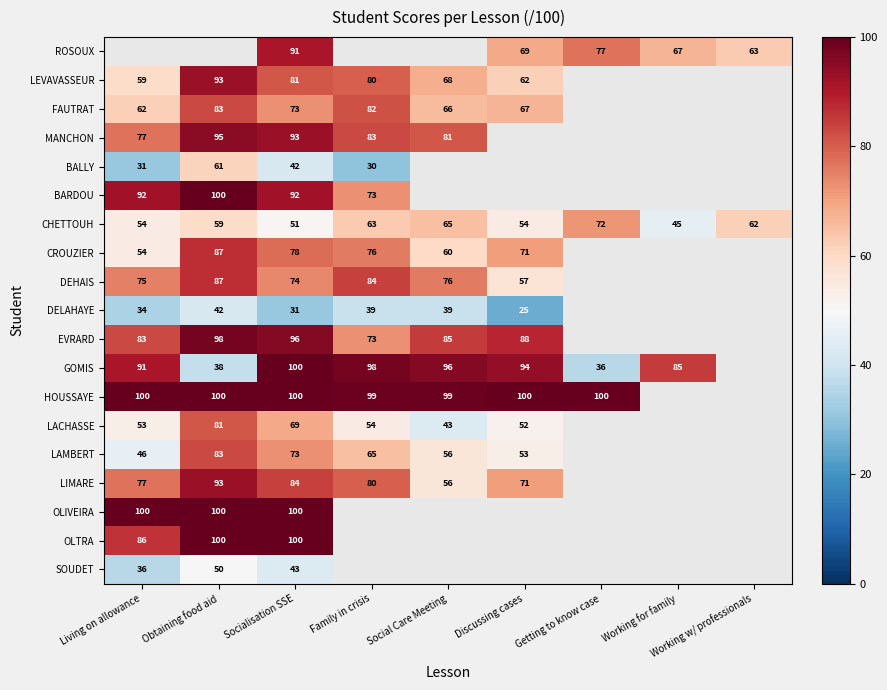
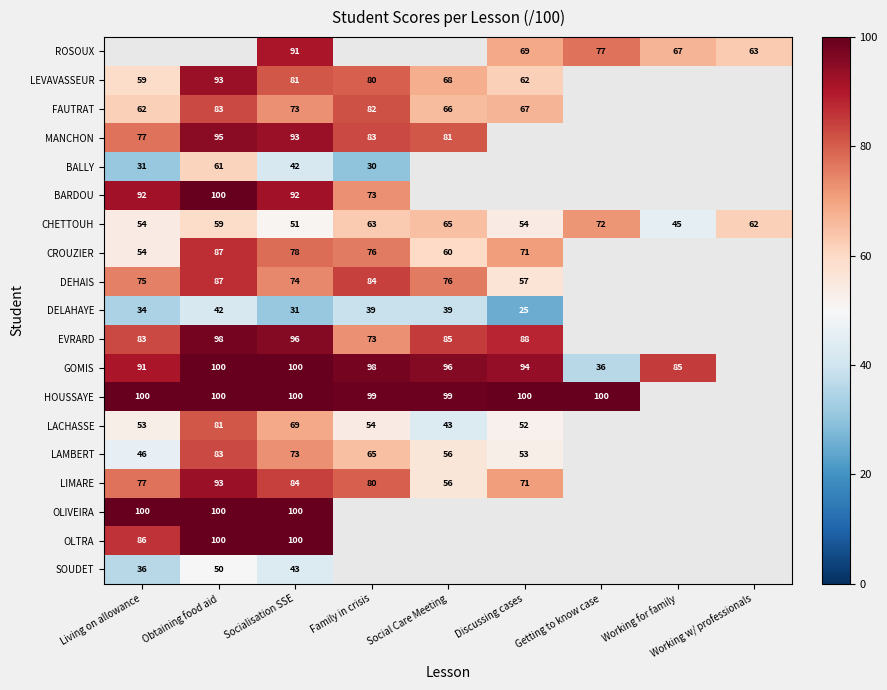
  {
    "ROSOUX": {
      "Socialisation SSE": 91,
      "Discussing cases": 69,
      "Getting to know case": 77,
      "Working for family": 67,
      "Working w/ professionals": 63
    },
    "LEVAVASSEUR": {
      "Living on allowance": 59,
      "Obtaining food aid": 93,
      "Socialisation SSE": 81,
      "Family in crisis": 80,
      "Social Care Meeting": 68,
      "Discussing cases": 62
    },
    "FAUTRAT": {
      "Living on allowance": 62,
      "Obtaining food aid": 83,
      "Socialisation SSE": 73,
      "Family in crisis": 82,
      "Social Care Meeting": 66,
      "Discussing cases": 67
    },
    "MANCHON": {
      "Living on allowance": 77,
      "Obtaining food aid": 95,
      "Socialisation SSE": 93,
      "Family in crisis": 83,
      "Social Care Meeting": 81
    },
    "BALLY": {
      "Living on allowance": 31,
      "Obtaining food aid": 61,
      "Socialisation SSE": 42,
      "Family in crisis": 30
    },
    "BARDOU": {
      "Living on allowance": 92,
      "Obtaining food aid": 100,
      "Socialisation SSE": 92,
      "Family in crisis": 73
    },
    "CHETTOUH": {
      "Living on allowance": 54,
      "Obtaining food aid": 59,
      "Socialisation SSE": 51,
      "Family in crisis": 63,
      "Social Care Meeting": 65,
      "Discussing cases": 54,
      "Getting to know case": 72,
      "Working for family": 45,
      "Working w/ professionals": 62
    },
    "CROUZIER": {
      "Living on allowance": 54,
      "Obtaining food aid": 87,
      "Socialisation SSE": 78,
      "Family in crisis": 76,
      "Social Care Meeting": 60,
      "Discussing cases": 71
    },
    "DEHAIS": {
      "Living on allowance": 75,
      "Obtaining food aid": 87,
      "Socialisation SSE": 74,
      "Family in crisis": 84,
      "Social Care Meeting": 76,
      "Discussing cases": 57
    },
    "DELAHAYE": {
      "Living on allowance": 34,
      "Obtaining food aid": 42,
      "Socialisation SSE": 31,
      "Family in crisis": 39,
      "Social Care Meeting": 39,
      "Discussing cases": 25
    },
    "EVRARD": {
      "Living on allowance": 83,
      "Obtaining food aid": 98,
      "Socialisation SSE": 96,
      "Family in crisis": 73,
      "Social Care Meeting": 85,
      "Discussing cases": 88
    },
    "GOMIS": {
      "Living on allowance": 91,
-     "Obtaining food aid": 38,
+     "Obtaining food aid": 100,
      "Socialisation SSE": 100,
      "Family in crisis": 98,
      "Social Care Meeting": 96,
      "Discussing cases": 94,
      "Getting to know case": 36,
      "Working for family": 85
    },
    "HOUSSAYE": {
      "Living on allowance": 100,
      "Obtaining food aid": 100,
      "Socialisation SSE": 100,
      "Family in crisis": 99,
      "Social Care Meeting": 99,
      "Discussing cases": 100,
      "Getting to know case": 100
    },
    "LACHASSE": {
      "Living on allowance": 53,
      "Obtaining food aid": 81,
      "Socialisation SSE": 69,
      "Family in crisis": 54,
      "Social Care Meeting": 43,
      "Discussing cases": 52
    },
    "LAMBERT": {
      "Living on allowance": 46,
      "Obtaining food aid": 83,
      "Socialisation SSE": 73,
      "Family in crisis": 65,
      "Social Care Meeting": 56,
      "Discussing cases": 53
    },
    "LIMARE": {
      "Living on allowance": 77,
      "Obtaining food aid": 93,
      "Socialisation SSE": 84,
      "Family in crisis": 80,
      "Social Care Meeting": 56,
      "Discussing cases": 71
    },
    "OLIVEIRA": {
      "Living on allowance": 100,
      "Obtaining food aid": 100,
      "Socialisation SSE": 100
    },
    "OLTRA": {
      "Living on allowance": 86,
      "Obtaining food aid": 100,
      "Socialisation SSE": 100
    },
    "SOUDET": {
      "Living on allowance": 36,
      "Obtaining food aid": 50,
      "Socialisation SSE": 43
    }
  }
